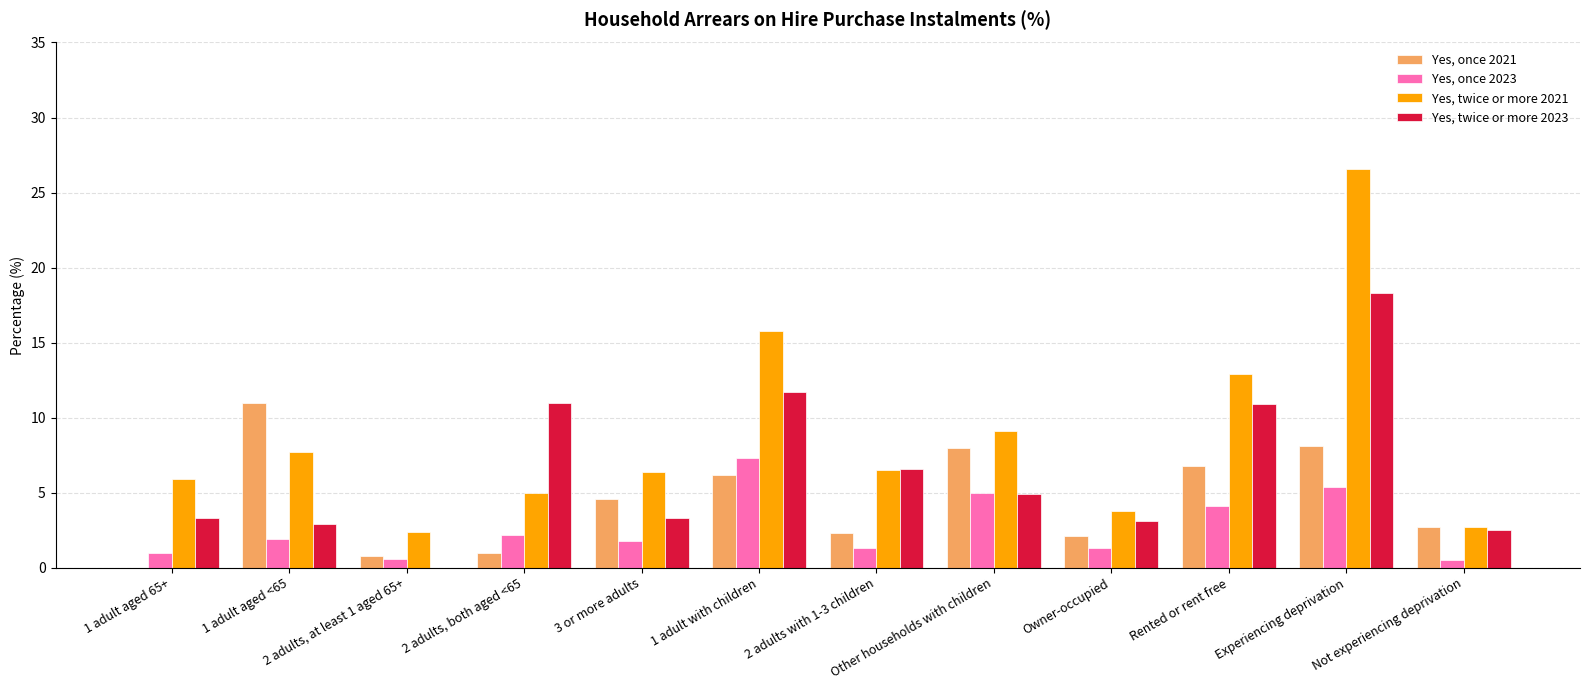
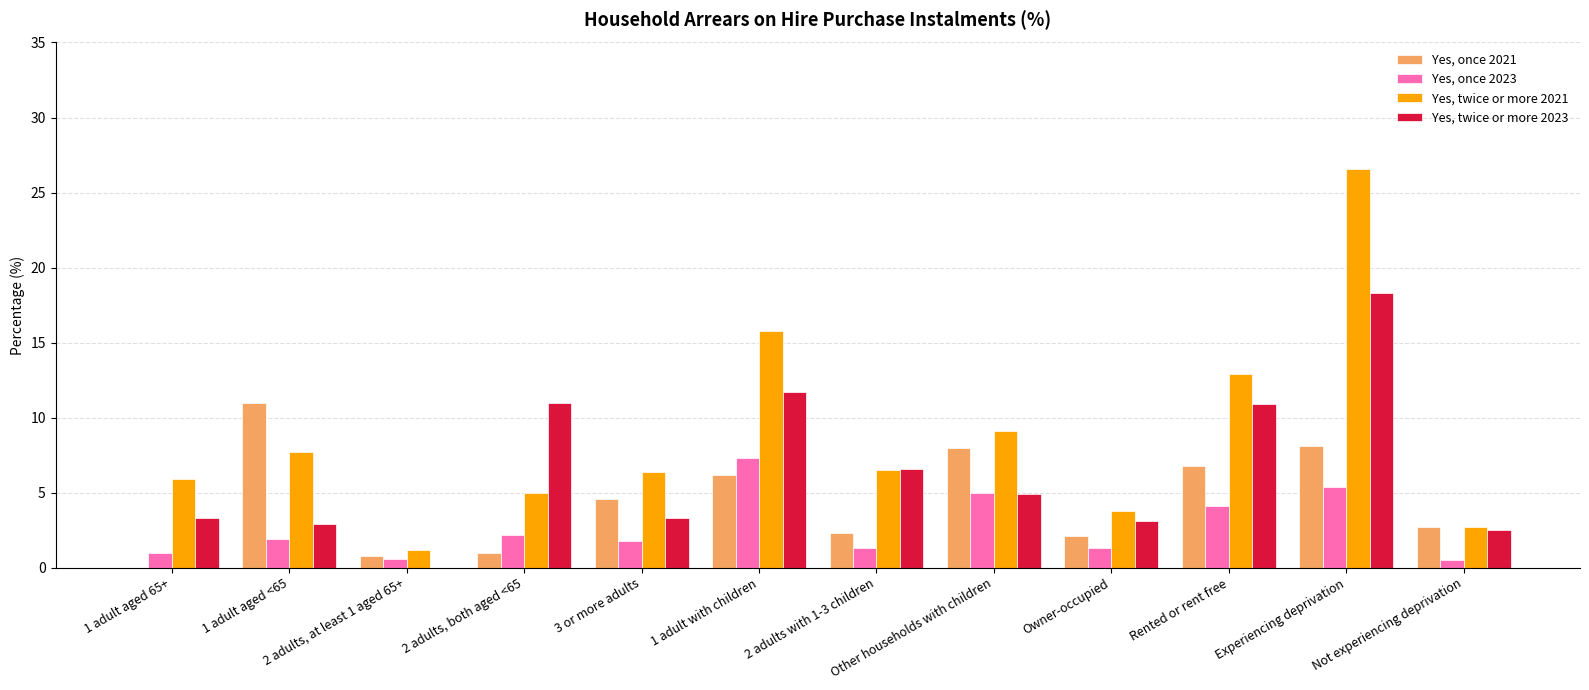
  {
    "Yes, once 2021": {
      "1 adult aged 65+": 0.0,
      "1 adult aged <65": 11.0,
      "2 adults, at least 1 aged 65+": 0.8,
      "2 adults, both aged <65": 1.0,
      "3 or more adults": 4.6,
      "1 adult with children": 6.2,
      "2 adults with 1-3 children": 2.3,
      "Other households with children": 8.0,
      "Owner-occupied": 2.1,
      "Rented or rent free": 6.8,
      "Experiencing deprivation": 8.1,
      "Not experiencing deprivation": 2.7
    },
    "Yes, once 2023": {
      "1 adult aged 65+": 1.0,
      "1 adult aged <65": 1.9,
      "2 adults, at least 1 aged 65+": 0.6,
      "2 adults, both aged <65": 2.2,
      "3 or more adults": 1.8,
      "1 adult with children": 7.3,
      "2 adults with 1-3 children": 1.3,
      "Other households with children": 5.0,
      "Owner-occupied": 1.3,
      "Rented or rent free": 4.1,
      "Experiencing deprivation": 5.4,
      "Not experiencing deprivation": 0.5
    },
    "Yes, twice or more 2021": {
      "1 adult aged 65+": 5.9,
      "1 adult aged <65": 7.7,
-     "2 adults, at least 1 aged 65+": 2.4,
+     "2 adults, at least 1 aged 65+": 1.2,
      "2 adults, both aged <65": 5.0,
      "3 or more adults": 6.4,
      "1 adult with children": 15.8,
      "2 adults with 1-3 children": 6.5,
      "Other households with children": 9.1,
      "Owner-occupied": 3.8,
      "Rented or rent free": 12.9,
      "Experiencing deprivation": 26.6,
      "Not experiencing deprivation": 2.7
    },
    "Yes, twice or more 2023": {
      "1 adult aged 65+": 3.3,
      "1 adult aged <65": 2.9,
      "2 adults, at least 1 aged 65+": 0.0,
      "2 adults, both aged <65": 11.0,
      "3 or more adults": 3.3,
      "1 adult with children": 11.7,
      "2 adults with 1-3 children": 6.6,
      "Other households with children": 4.9,
      "Owner-occupied": 3.1,
      "Rented or rent free": 10.9,
      "Experiencing deprivation": 18.3,
      "Not experiencing deprivation": 2.5
    }
  }
